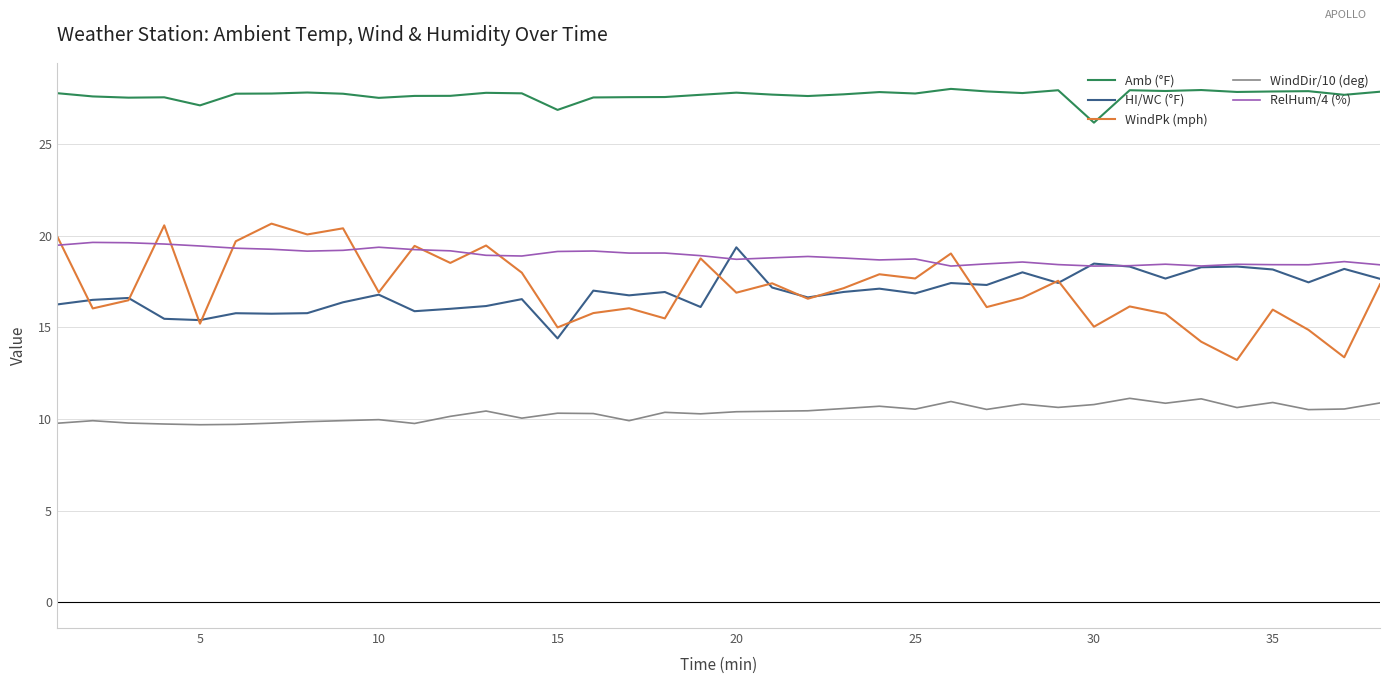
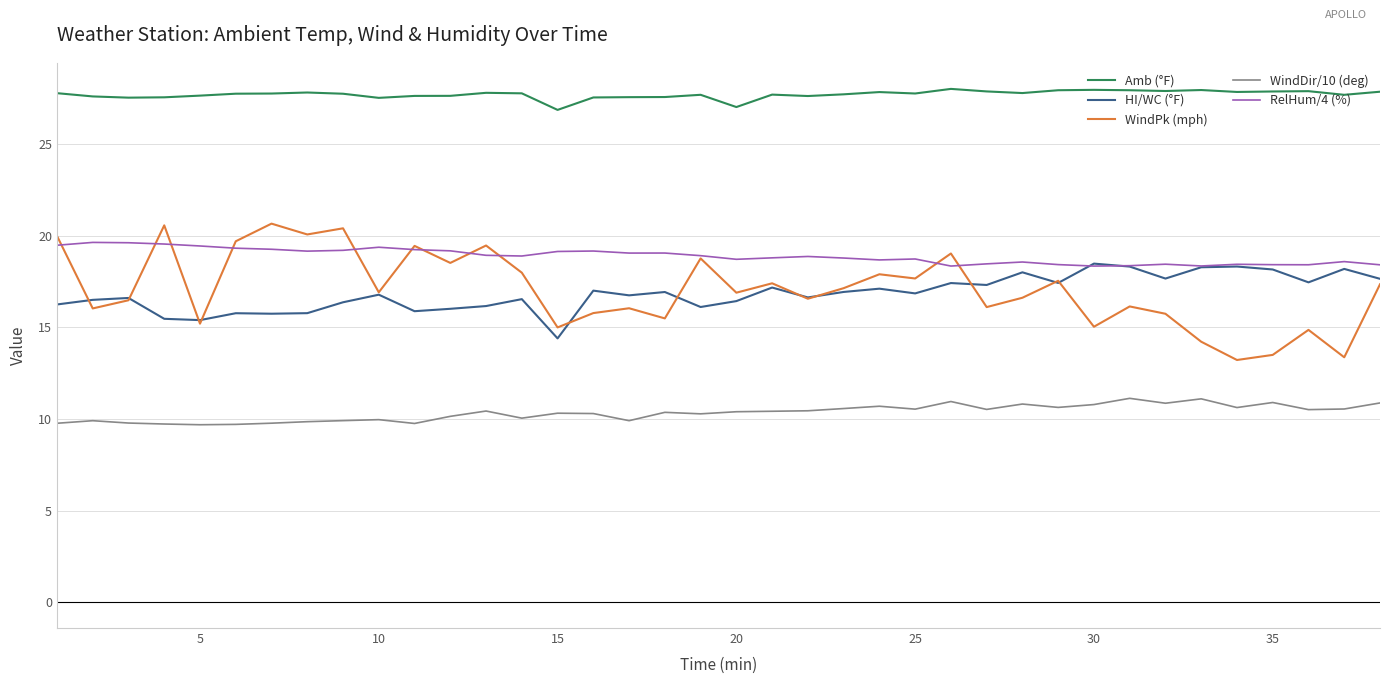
  {
    "Amb (°F)": {
-     "5": 27.1,
+     "5": 27.6,
      "10": 27.5,
      "15": 26.9,
-     "20": 27.8,
+     "20": 27.0,
      "25": 27.8,
-     "30": 26.2,
+     "30": 28.0,
      "35": 27.9
    },
    "HI/WC (°F)": {
      "5": 15.4,
      "15": 14.4,
-     "20": 19.4,
+     "20": 16.4,
      "25": 16.9,
      "35": 18.2
    },
    "WindPk (mph)": {
      "5": 15.2,
      "15": 15.0,
      "20": 16.9,
      "25": 17.7,
      "30": 15.0,
-     "35": 16.0
+     "35": 13.5
    },
    "WindDir/10 (deg)": {
      "5": 9.7,
      "10": 10.0,
      "15": 10.3,
      "20": 10.4,
      "25": 10.5,
      "30": 10.8,
      "35": 10.9
    },
    "RelHum/4 (%)": {
      "5": 19.4,
      "10": 19.4,
      "15": 19.1,
      "20": 18.7,
      "25": 18.7,
      "35": 18.4
    }
  }
